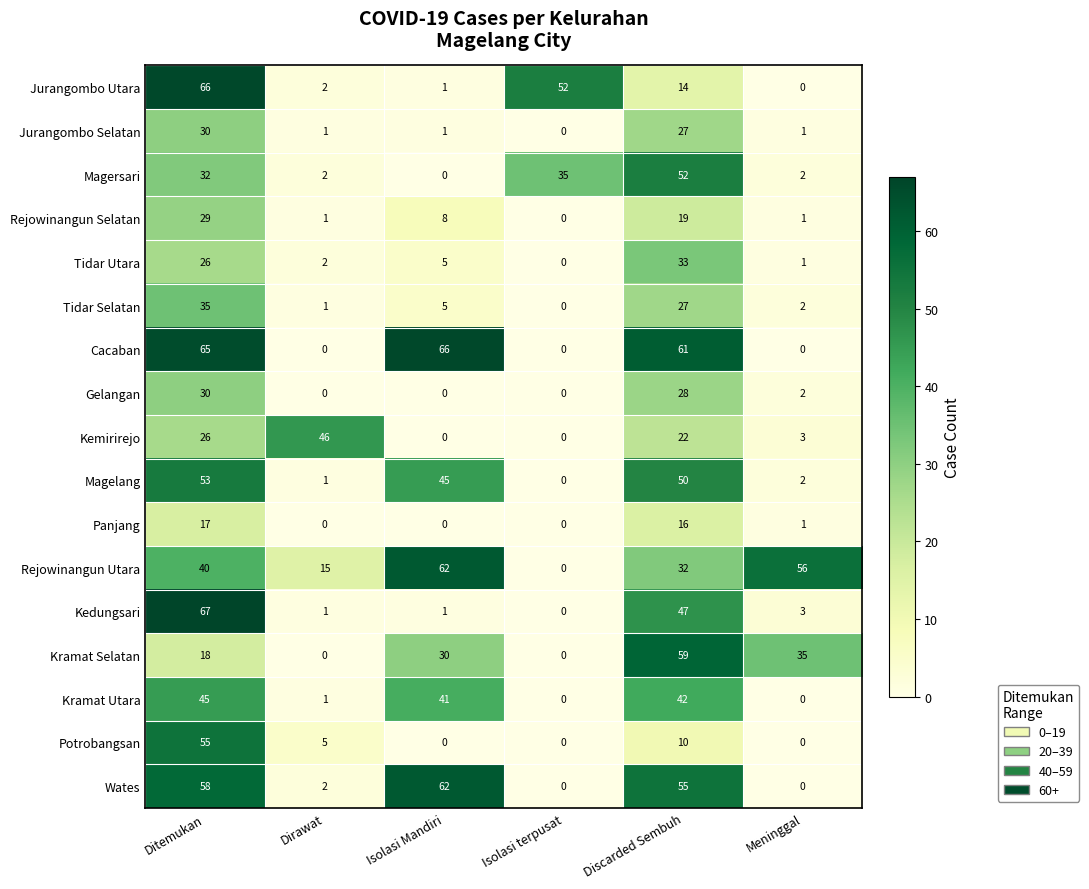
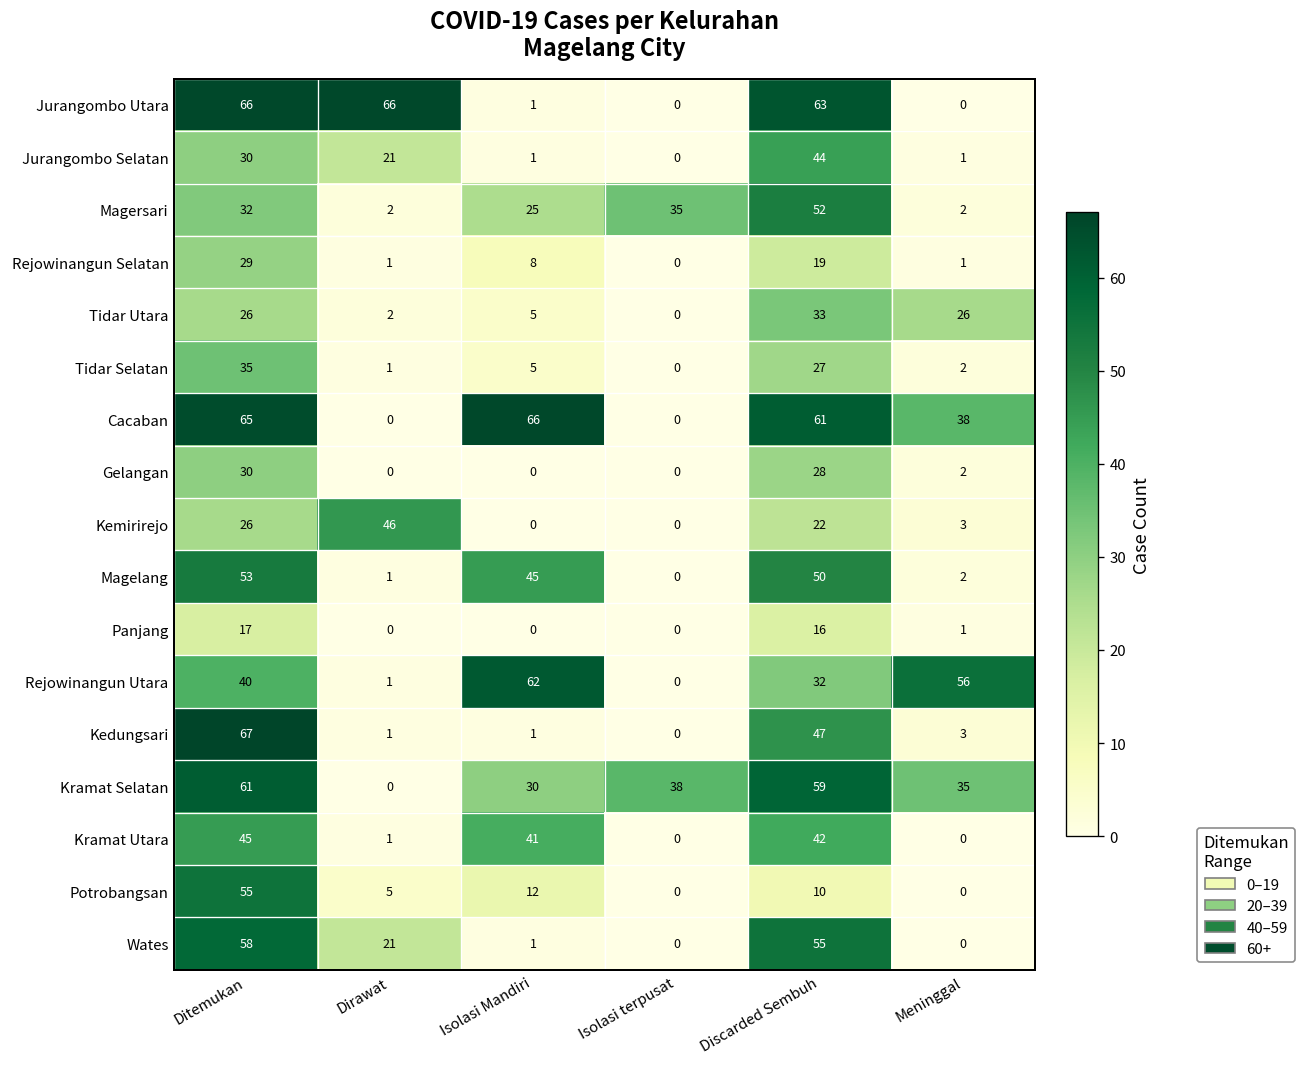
  {
    "Jurangombo Utara": {
      "Ditemukan": 66,
-     "Dirawat": 2,
+     "Dirawat": 66,
      "Isolasi Mandiri": 1,
-     "Isolasi terpusat": 52,
-     "Discarded Sembuh": 14,
+     "Isolasi terpusat": 0,
+     "Discarded Sembuh": 63,
      "Meninggal": 0
    },
    "Jurangombo Selatan": {
      "Ditemukan": 30,
-     "Dirawat": 1,
+     "Dirawat": 21,
      "Isolasi Mandiri": 1,
      "Isolasi terpusat": 0,
-     "Discarded Sembuh": 27,
+     "Discarded Sembuh": 44,
      "Meninggal": 1
    },
    "Magersari": {
      "Ditemukan": 32,
      "Dirawat": 2,
-     "Isolasi Mandiri": 0,
+     "Isolasi Mandiri": 25,
      "Isolasi terpusat": 35,
      "Discarded Sembuh": 52,
      "Meninggal": 2
    },
    "Rejowinangun Selatan": {
      "Ditemukan": 29,
      "Dirawat": 1,
      "Isolasi Mandiri": 8,
      "Isolasi terpusat": 0,
      "Discarded Sembuh": 19,
      "Meninggal": 1
    },
    "Tidar Utara": {
      "Ditemukan": 26,
      "Dirawat": 2,
      "Isolasi Mandiri": 5,
      "Isolasi terpusat": 0,
      "Discarded Sembuh": 33,
-     "Meninggal": 1
+     "Meninggal": 26
    },
    "Tidar Selatan": {
      "Ditemukan": 35,
      "Dirawat": 1,
      "Isolasi Mandiri": 5,
      "Isolasi terpusat": 0,
      "Discarded Sembuh": 27,
      "Meninggal": 2
    },
    "Cacaban": {
      "Ditemukan": 65,
      "Dirawat": 0,
      "Isolasi Mandiri": 66,
      "Isolasi terpusat": 0,
      "Discarded Sembuh": 61,
-     "Meninggal": 0
+     "Meninggal": 38
    },
    "Gelangan": {
      "Ditemukan": 30,
      "Dirawat": 0,
      "Isolasi Mandiri": 0,
      "Isolasi terpusat": 0,
      "Discarded Sembuh": 28,
      "Meninggal": 2
    },
    "Kemirirejo": {
      "Ditemukan": 26,
      "Dirawat": 46,
      "Isolasi Mandiri": 0,
      "Isolasi terpusat": 0,
      "Discarded Sembuh": 22,
      "Meninggal": 3
    },
    "Magelang": {
      "Ditemukan": 53,
      "Dirawat": 1,
      "Isolasi Mandiri": 45,
      "Isolasi terpusat": 0,
      "Discarded Sembuh": 50,
      "Meninggal": 2
    },
    "Panjang": {
      "Ditemukan": 17,
      "Dirawat": 0,
      "Isolasi Mandiri": 0,
      "Isolasi terpusat": 0,
      "Discarded Sembuh": 16,
      "Meninggal": 1
    },
    "Rejowinangun Utara": {
      "Ditemukan": 40,
-     "Dirawat": 15,
+     "Dirawat": 1,
      "Isolasi Mandiri": 62,
      "Isolasi terpusat": 0,
      "Discarded Sembuh": 32,
      "Meninggal": 56
    },
    "Kedungsari": {
      "Ditemukan": 67,
      "Dirawat": 1,
      "Isolasi Mandiri": 1,
      "Isolasi terpusat": 0,
      "Discarded Sembuh": 47,
      "Meninggal": 3
    },
    "Kramat Selatan": {
-     "Ditemukan": 18,
+     "Ditemukan": 61,
      "Dirawat": 0,
      "Isolasi Mandiri": 30,
-     "Isolasi terpusat": 0,
+     "Isolasi terpusat": 38,
      "Discarded Sembuh": 59,
      "Meninggal": 35
    },
    "Kramat Utara": {
      "Ditemukan": 45,
      "Dirawat": 1,
      "Isolasi Mandiri": 41,
      "Isolasi terpusat": 0,
      "Discarded Sembuh": 42,
      "Meninggal": 0
    },
    "Potrobangsan": {
      "Ditemukan": 55,
      "Dirawat": 5,
-     "Isolasi Mandiri": 0,
+     "Isolasi Mandiri": 12,
      "Isolasi terpusat": 0,
      "Discarded Sembuh": 10,
      "Meninggal": 0
    },
    "Wates": {
      "Ditemukan": 58,
-     "Dirawat": 2,
-     "Isolasi Mandiri": 62,
+     "Dirawat": 21,
+     "Isolasi Mandiri": 1,
      "Isolasi terpusat": 0,
      "Discarded Sembuh": 55,
      "Meninggal": 0
    }
  }
